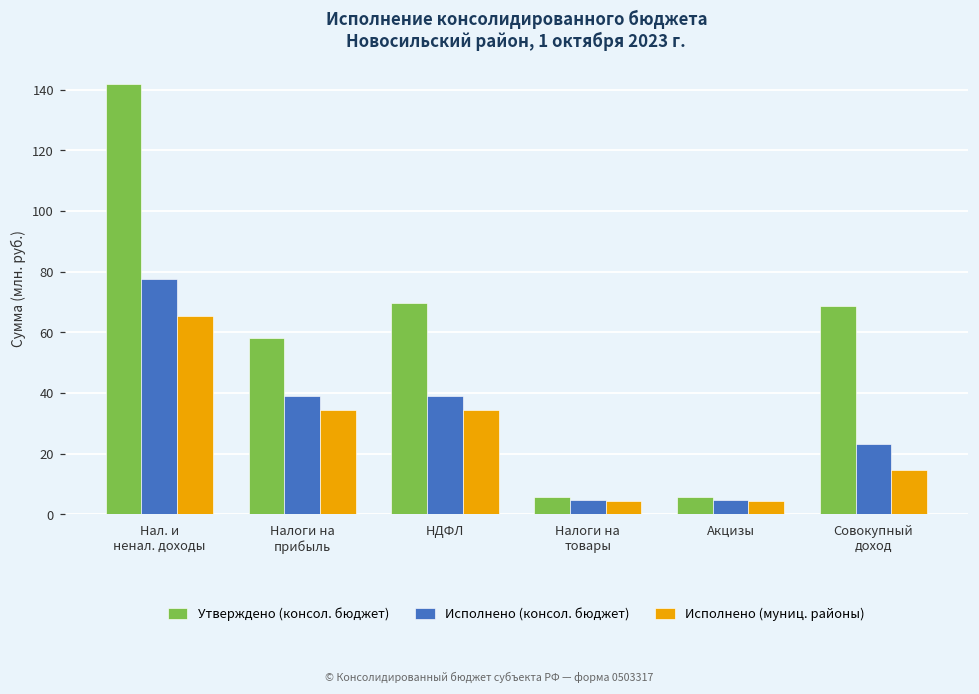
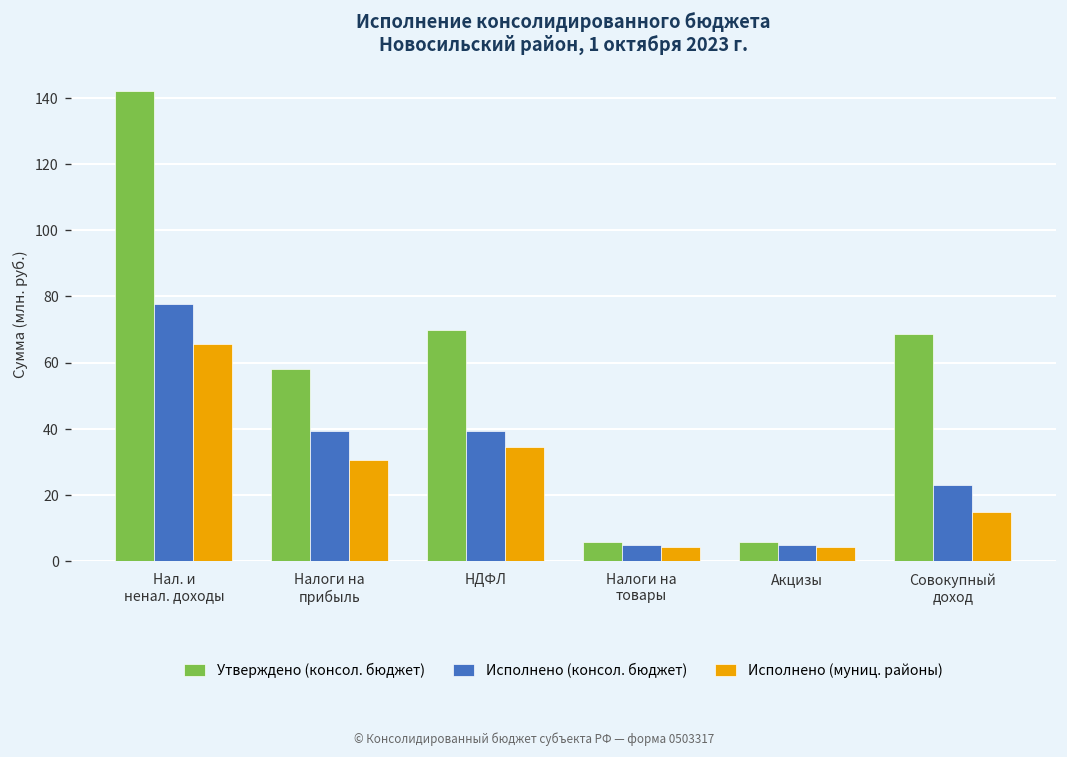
  {
    "Утверждено (консол. бюджет)": {
      "Нал. и ненал. доходы": 142,
      "Налоги на прибыль": 58,
      "НДФЛ": 70,
      "Налоги на товары": 6,
      "Акцизы": 6,
      "Совокупный доход": 69
    },
    "Исполнено (консол. бюджет)": {
      "Нал. и ненал. доходы": 78,
      "Налоги на прибыль": 39,
      "НДФЛ": 39,
      "Налоги на товары": 5,
      "Акцизы": 5,
      "Совокупный доход": 23
    },
    "Исполнено (муниц. районы)": {
      "Нал. и ненал. доходы": 66,
-     "Налоги на прибыль": 34,
+     "Налоги на прибыль": 31,
      "НДФЛ": 34,
      "Налоги на товары": 4,
      "Акцизы": 4,
      "Совокупный доход": 15
    }
  }
